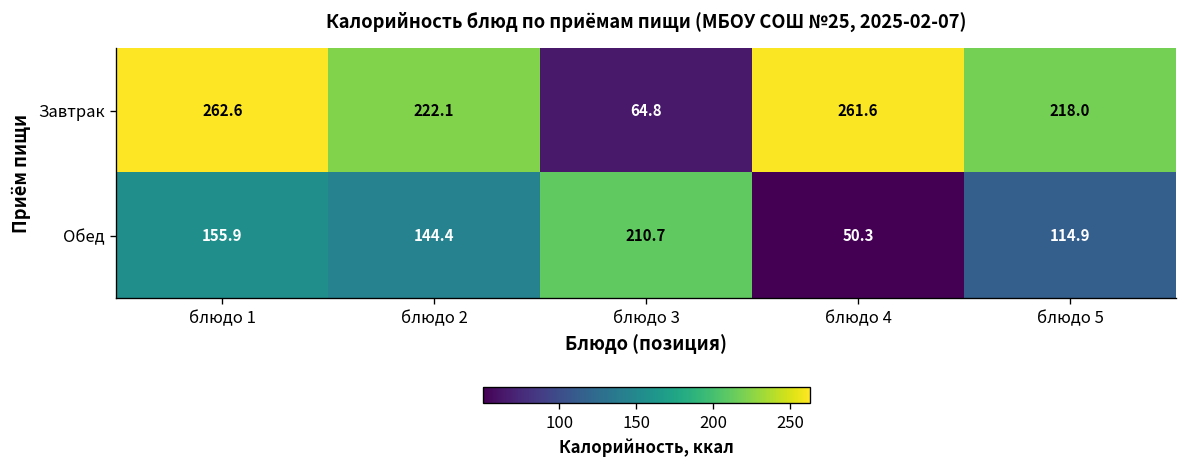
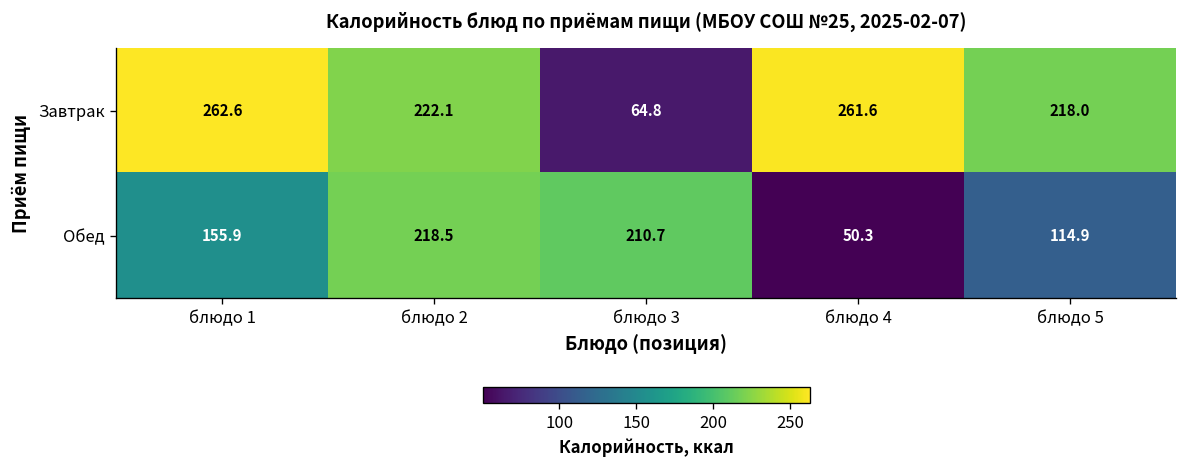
  {
    "Завтрак": {
      "блюдо 1": 262.6,
      "блюдо 2": 222.1,
      "блюдо 3": 64.8,
      "блюдо 4": 261.6,
      "блюдо 5": 218.0
    },
    "Обед": {
      "блюдо 1": 155.9,
-     "блюдо 2": 144.4,
+     "блюдо 2": 218.5,
      "блюдо 3": 210.7,
      "блюдо 4": 50.3,
      "блюдо 5": 114.9
    }
  }
